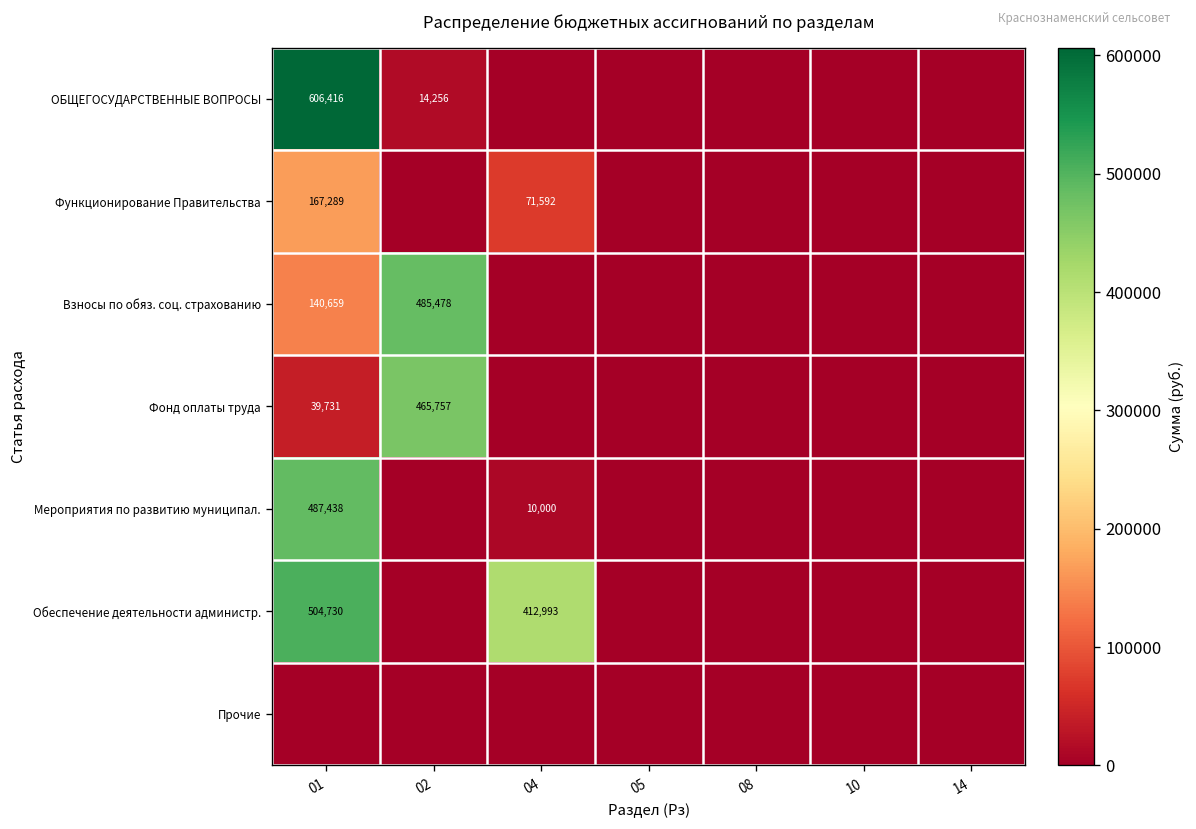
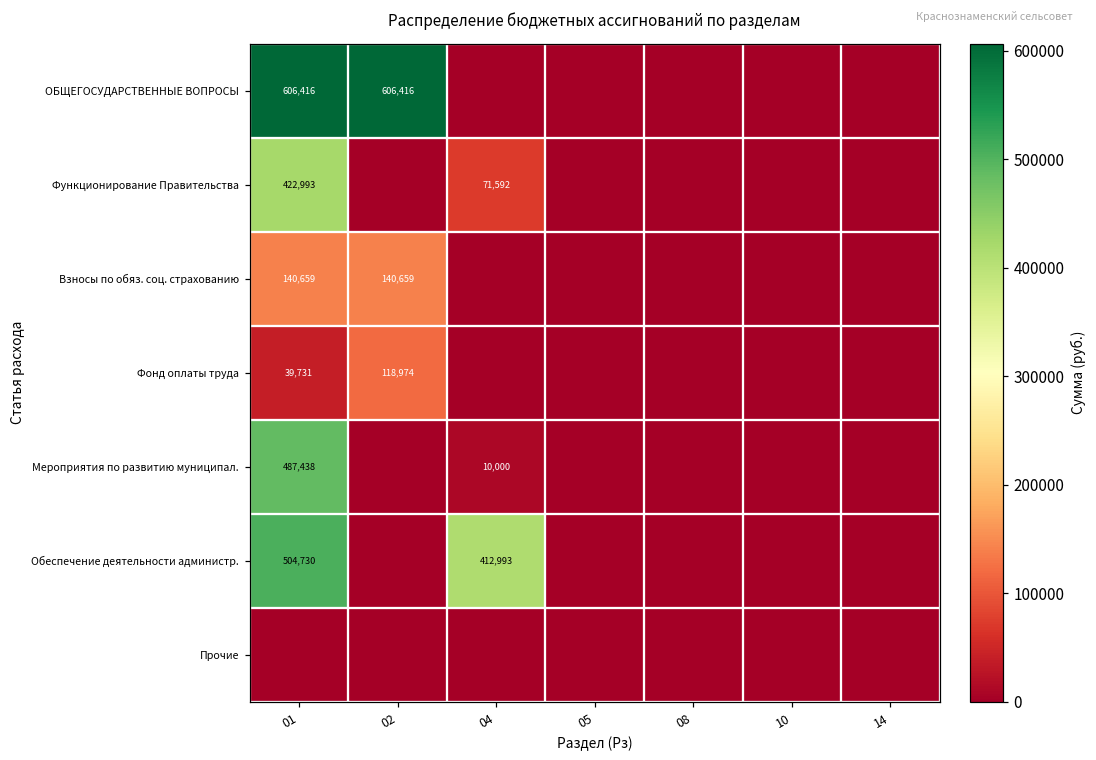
  {
    "ОБЩЕГОСУДАРСТВЕННЫЕ ВОПРОСЫ": {
      "01": "606,416",
-     "02": "14,256"
+     "02": "606,416"
    },
    "Функционирование Правительства": {
-     "01": "167,289",
+     "01": "422,993",
      "04": "71,592"
    },
    "Взносы по обяз. соц. страхованию": {
      "01": "140,659",
-     "02": "485,478"
+     "02": "140,659"
    },
    "Фонд оплаты труда": {
      "01": "39,731",
-     "02": "465,757"
+     "02": "118,974"
    },
    "Мероприятия по развитию муниципал.": {
      "01": "487,438",
      "04": "10,000"
    },
    "Обеспечение деятельности администр.": {
      "01": "504,730",
      "04": "412,993"
    }
  }
